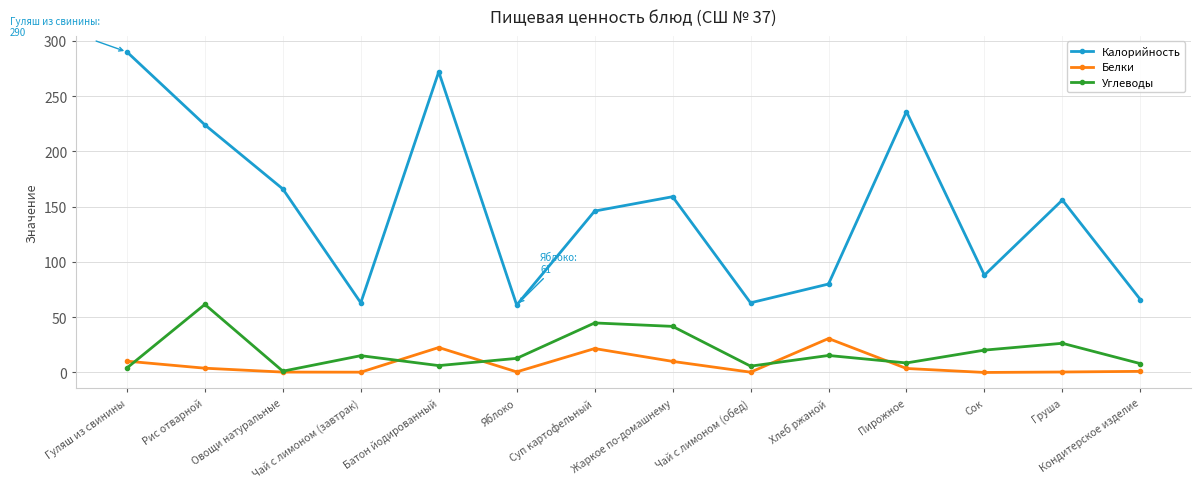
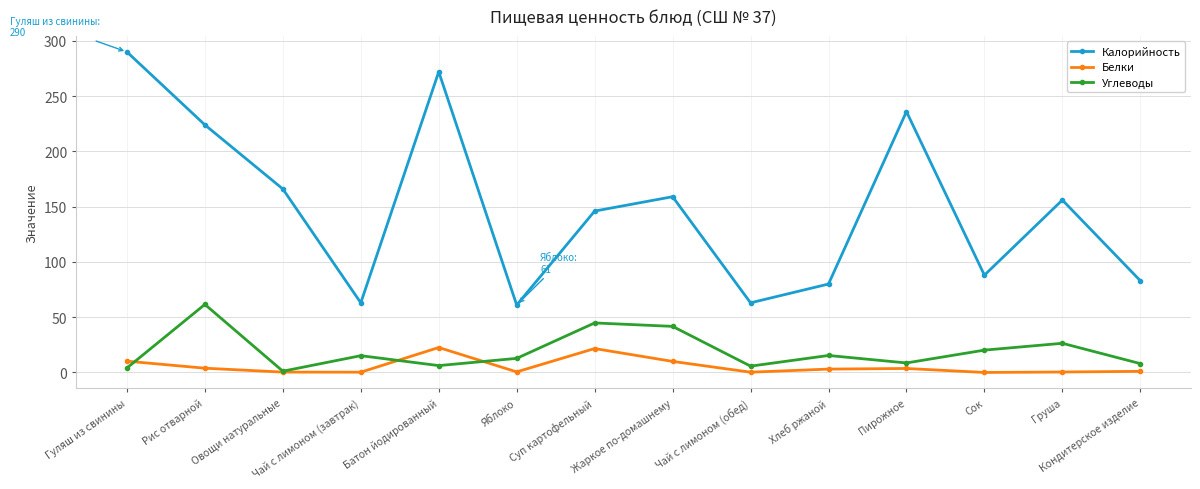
  {
    "Калорийность": {
      "Рис отварной": 224,
      "Овощи натуральные": 166,
      "Чай с лимоном (завтрак)": 63,
      "Батон йодированный": 272,
      "Суп картофельный": 146,
      "Жаркое по-домашнему": 159,
      "Чай с лимоном (обед)": 63,
      "Хлеб ржаной": 80,
      "Пирожное": 236,
      "Сок": 88,
      "Груша": 156,
-     "Кондитерское изделие": 66
+     "Кондитерское изделие": 83
    },
    "Белки": {
      "Гуляш из свинины": 10,
      "Рис отварной": 4,
      "Чай с лимоном (завтрак)": 0,
      "Батон йодированный": 23,
      "Яблоко": 1,
      "Суп картофельный": 22,
      "Жаркое по-домашнему": 10,
      "Чай с лимоном (обед)": 0,
-     "Хлеб ржаной": 31,
+     "Хлеб ржаной": 3,
      "Пирожное": 4,
      "Сок": 0,
      "Груша": 0,
      "Кондитерское изделие": 1
    },
    "Углеводы": {
      "Гуляш из свинины": 4,
      "Рис отварной": 62,
      "Чай с лимоном (завтрак)": 15,
      "Батон йодированный": 6,
      "Яблоко": 13,
      "Суп картофельный": 45,
      "Жаркое по-домашнему": 42,
      "Чай с лимоном (обед)": 6,
      "Хлеб ржаной": 15,
      "Пирожное": 9,
      "Сок": 20,
      "Груша": 26,
      "Кондитерское изделие": 8
    }
  }
